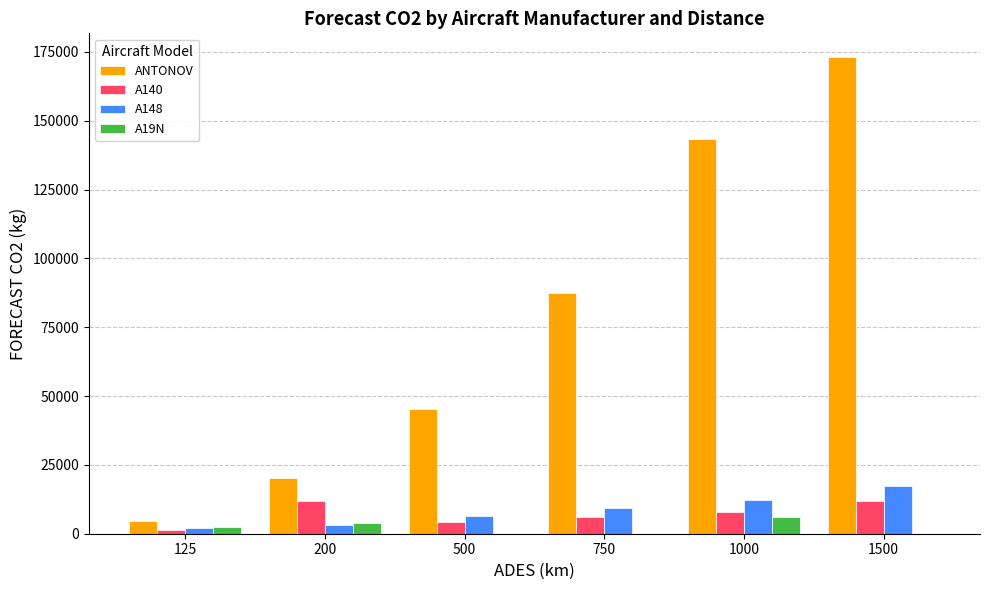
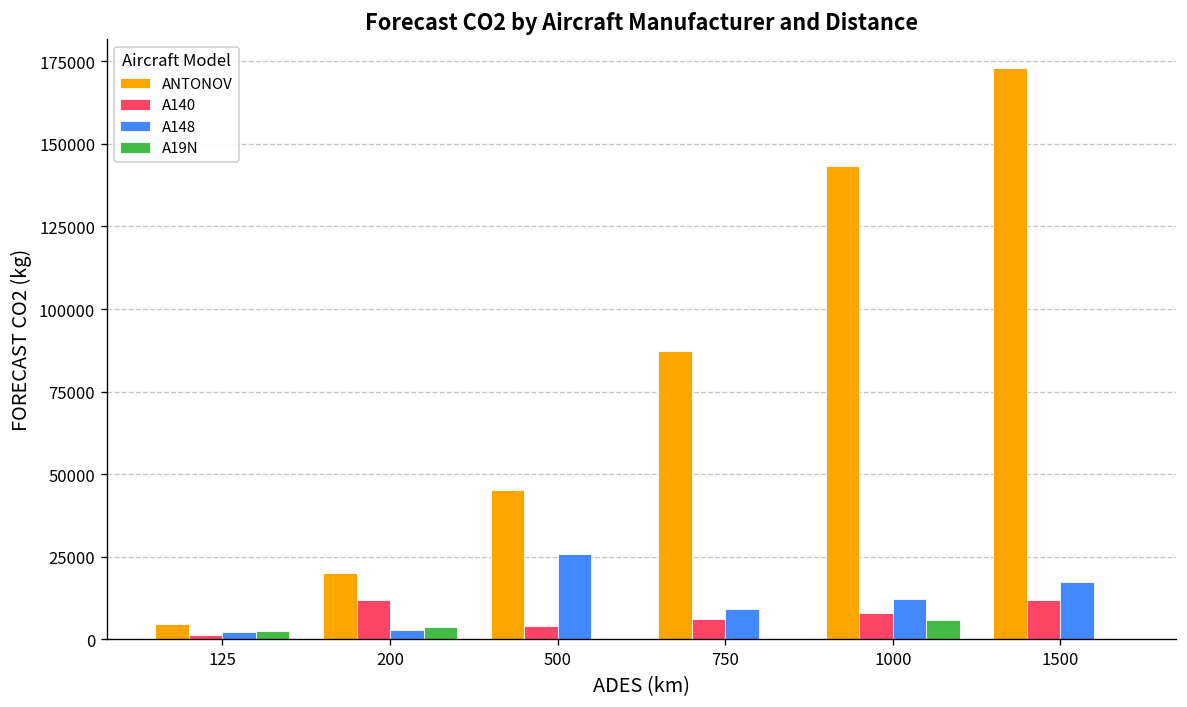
  {
    "ANTONOV": {
      "125": 5000,
      "200": 20000,
      "500": 45000,
      "750": 87000,
      "1000": 143000,
      "1500": 173000
    },
    "A140": {
      "125": 1000,
      "200": 12000,
      "500": 4000,
      "750": 6000,
      "1000": 8000,
      "1500": 12000
    },
    "A148": {
      "125": 2000,
      "200": 3000,
-     "500": 7000,
+     "500": 26000,
      "750": 9000,
      "1000": 12000,
      "1500": 17000
    },
    "A19N": {
      "125": 3000,
      "200": 4000,
      "500": 0,
      "750": 0,
      "1000": 6000,
      "1500": 0
    }
  }
